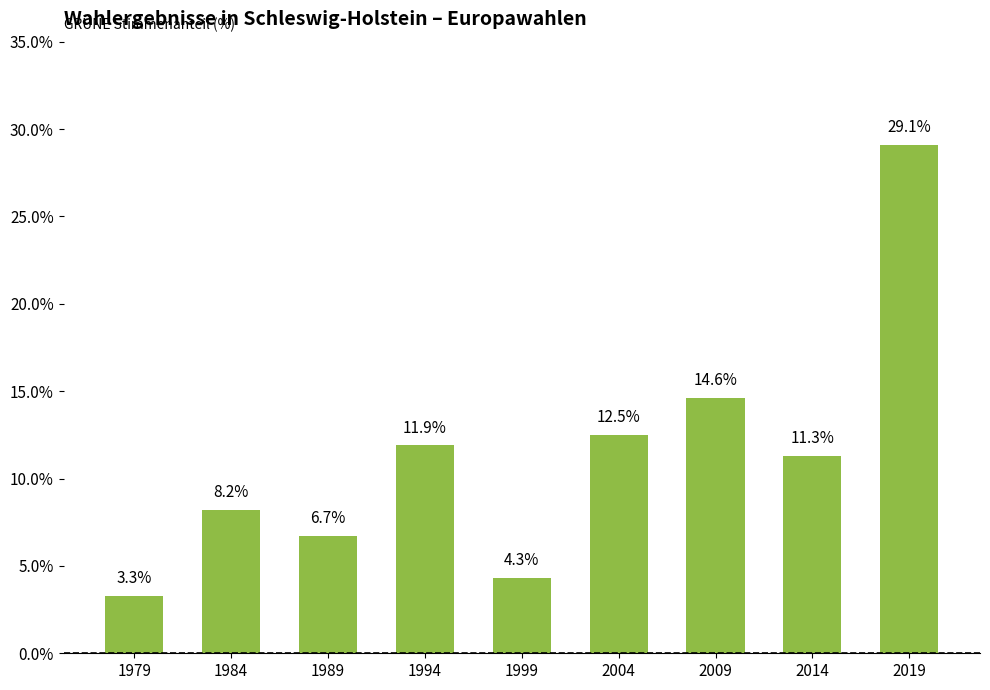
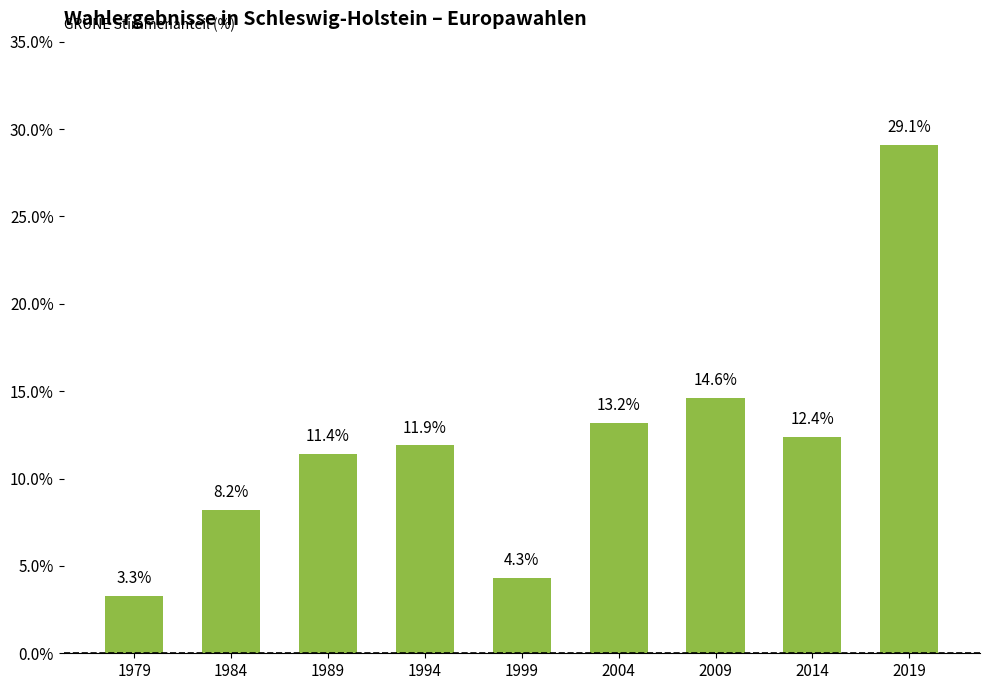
  {
    "1979": "3.3%",
    "1984": "8.2%",
-   "1989": "6.7%",
+   "1989": "11.4%",
    "1994": "11.9%",
    "1999": "4.3%",
-   "2004": "12.5%",
+   "2004": "13.2%",
    "2009": "14.6%",
-   "2014": "11.3%",
+   "2014": "12.4%",
    "2019": "29.1%"
  }
